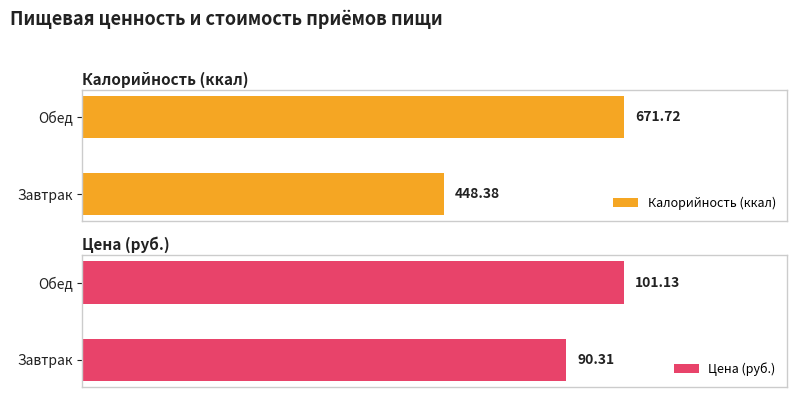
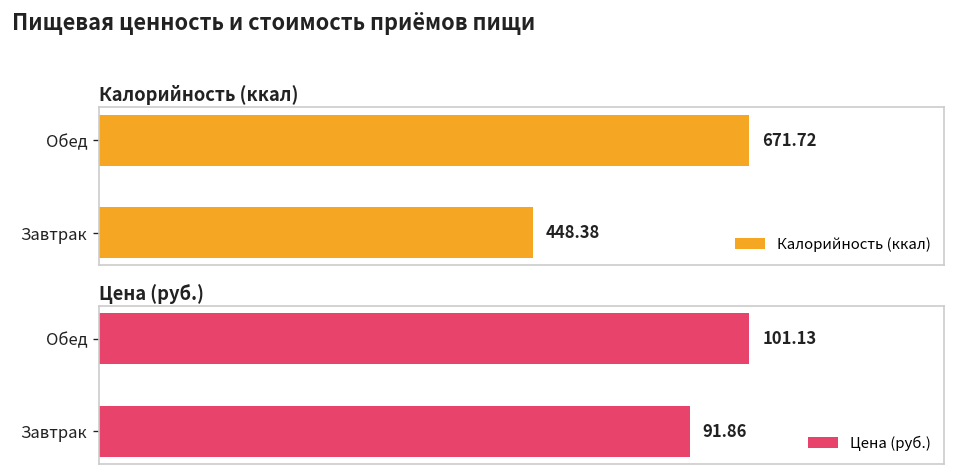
  {
    "Калорийность (ккал)": {
      "Обед": 671.72,
      "Завтрак": 448.38
    },
    "Цена (руб.)": {
      "Обед": 101.13,
-     "Завтрак": 90.31
+     "Завтрак": 91.86
    }
  }
